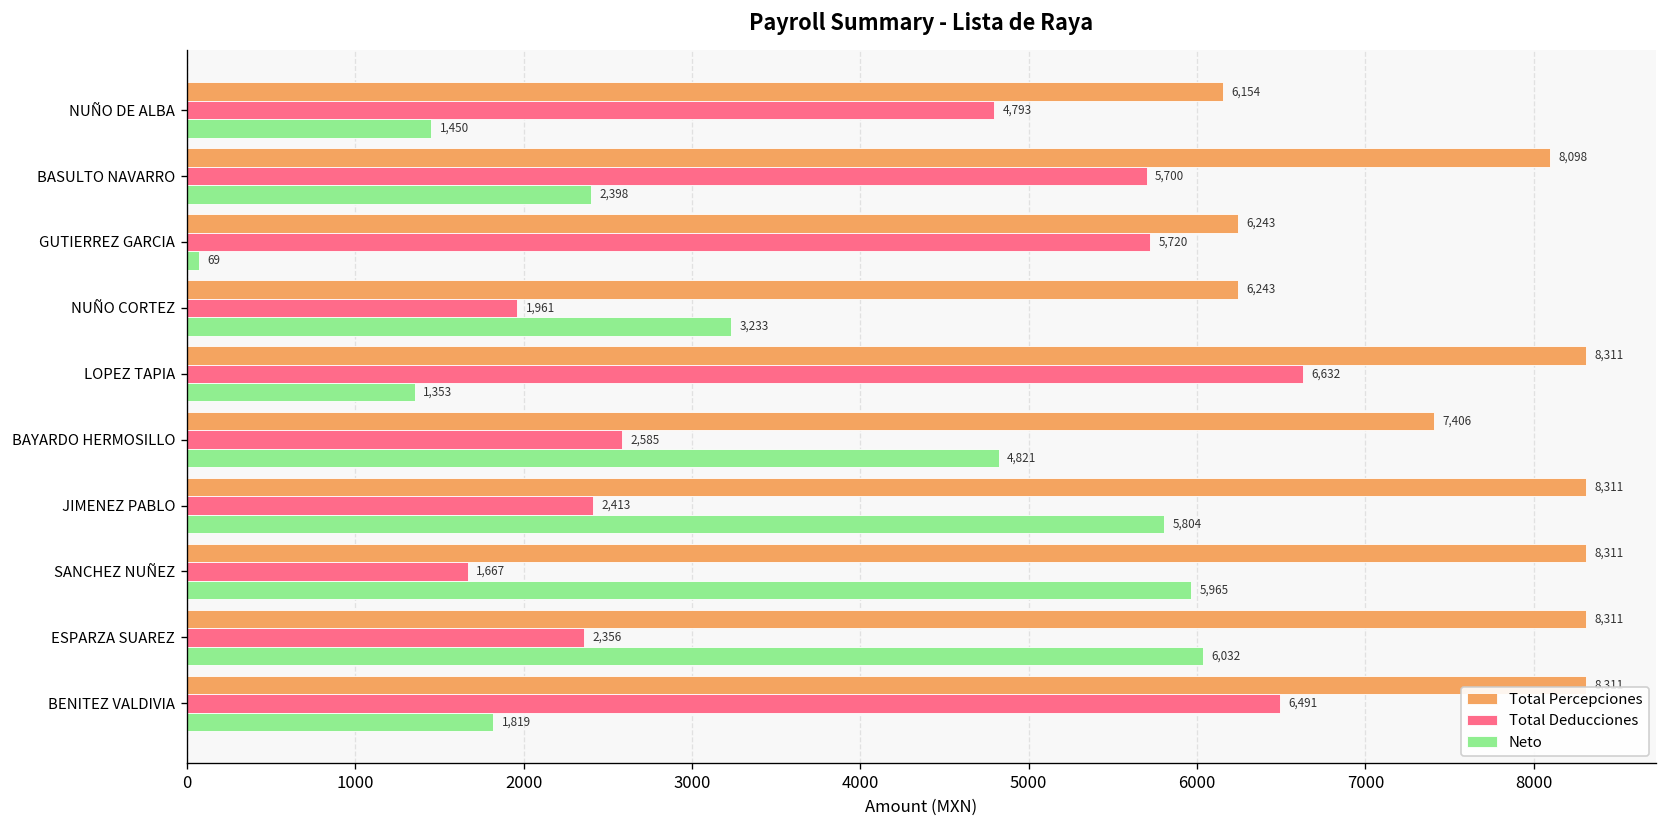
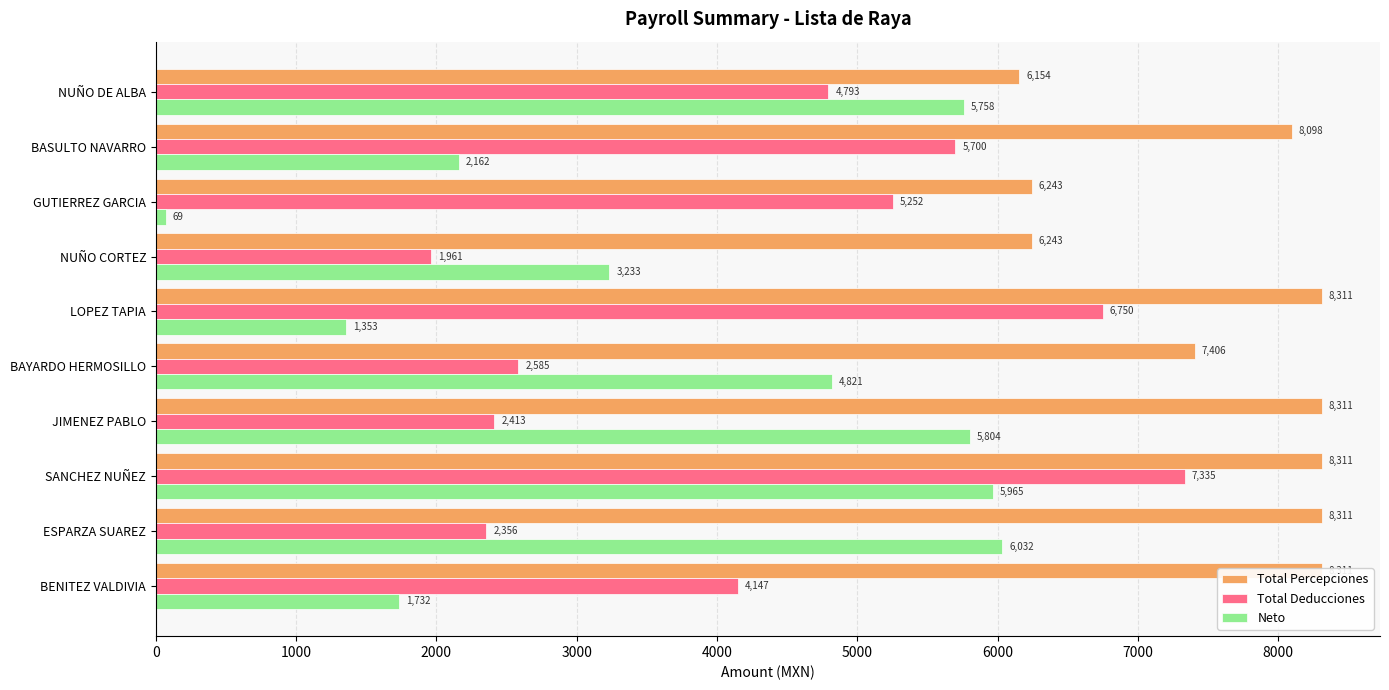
  {
    "Total Percepciones": {
      "NUÑO DE ALBA": "6,154",
      "BASULTO NAVARRO": "8,098",
      "GUTIERREZ GARCIA": "6,243",
      "NUÑO CORTEZ": "6,243",
      "LOPEZ TAPIA": "8,311",
      "BAYARDO HERMOSILLO": "7,406",
      "JIMENEZ PABLO": "8,311",
      "SANCHEZ NUÑEZ": "8,311",
      "ESPARZA SUAREZ": "8,311"
    },
    "Total Deducciones": {
      "NUÑO DE ALBA": "4,793",
      "BASULTO NAVARRO": "5,700",
-     "GUTIERREZ GARCIA": "5,720",
+     "GUTIERREZ GARCIA": "5,252",
      "NUÑO CORTEZ": "1,961",
-     "LOPEZ TAPIA": "6,632",
+     "LOPEZ TAPIA": "6,750",
      "BAYARDO HERMOSILLO": "2,585",
      "JIMENEZ PABLO": "2,413",
-     "SANCHEZ NUÑEZ": "1,667",
+     "SANCHEZ NUÑEZ": "7,335",
      "ESPARZA SUAREZ": "2,356",
-     "BENITEZ VALDIVIA": "6,491"
+     "BENITEZ VALDIVIA": "4,147"
    },
    "Neto": {
-     "NUÑO DE ALBA": "1,450",
-     "BASULTO NAVARRO": "2,398",
+     "NUÑO DE ALBA": "5,758",
+     "BASULTO NAVARRO": "2,162",
      "GUTIERREZ GARCIA": "69",
      "NUÑO CORTEZ": "3,233",
      "LOPEZ TAPIA": "1,353",
      "BAYARDO HERMOSILLO": "4,821",
      "JIMENEZ PABLO": "5,804",
      "SANCHEZ NUÑEZ": "5,965",
      "ESPARZA SUAREZ": "6,032",
-     "BENITEZ VALDIVIA": "1,819"
+     "BENITEZ VALDIVIA": "1,732"
    }
  }
